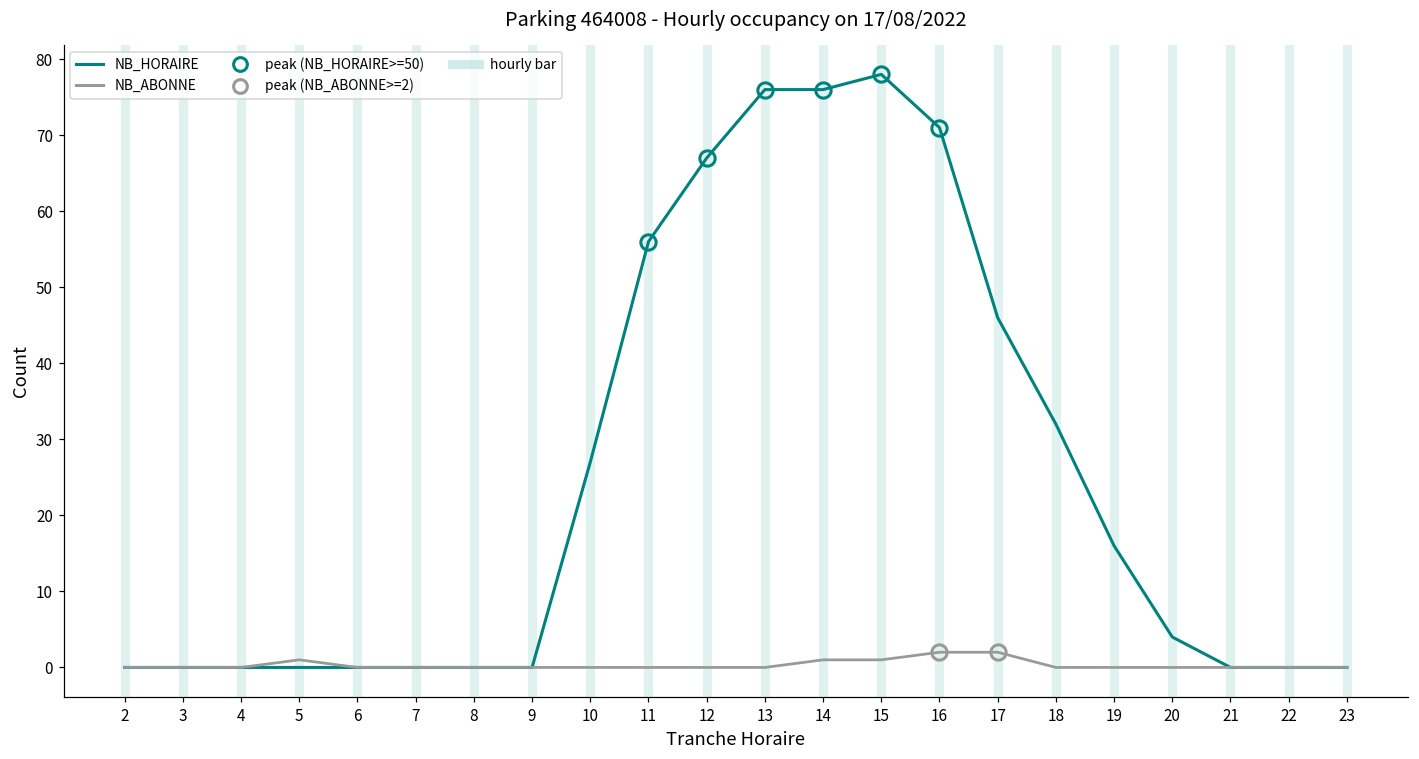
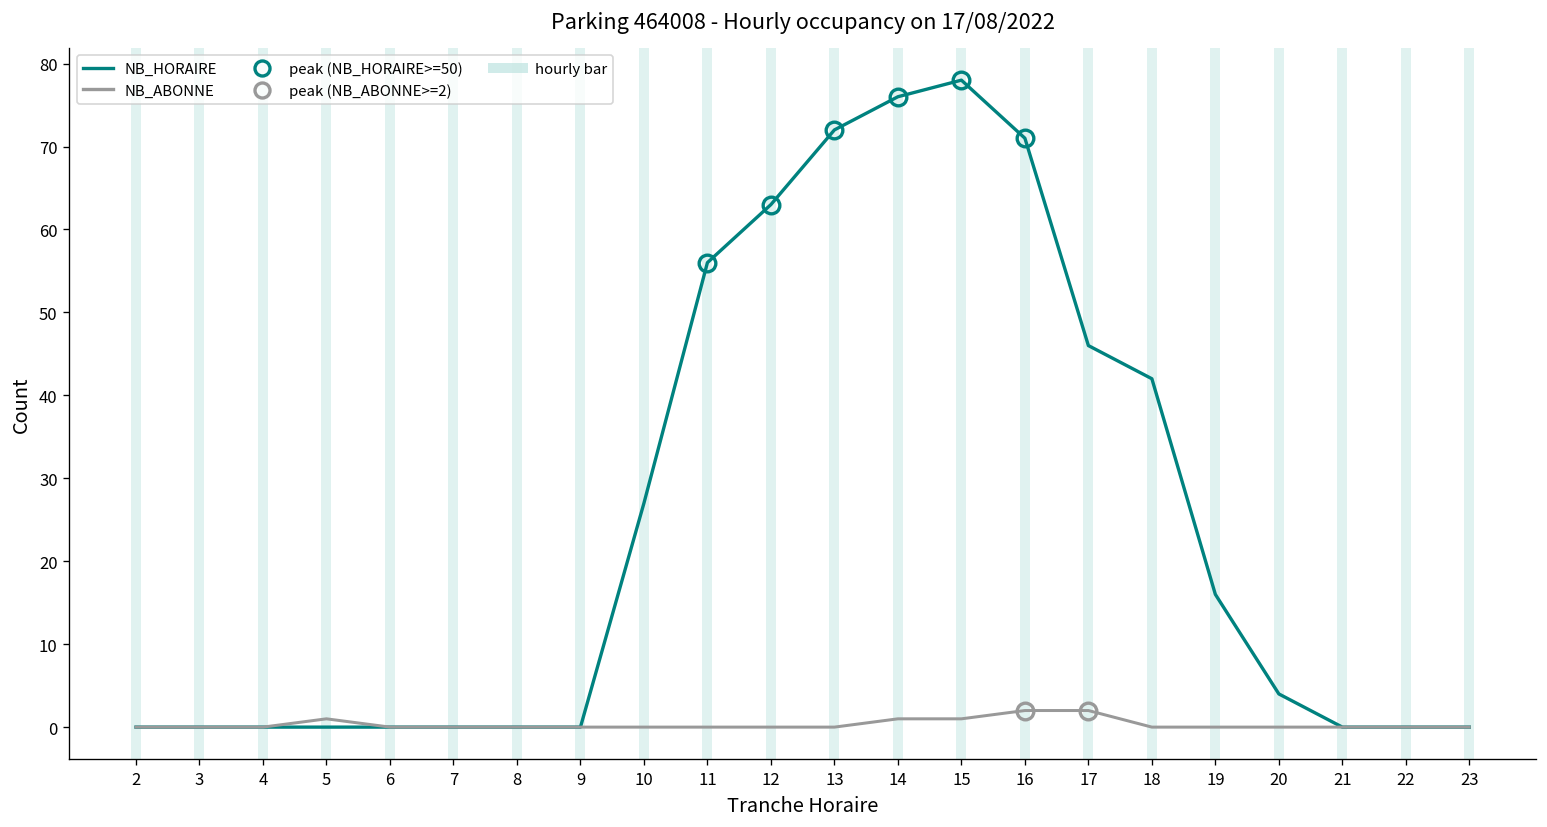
  {
    "NB_HORAIRE": {
      "5": 0,
      "10": 27,
-     "12": 67,
-     "13": 76,
+     "12": 63,
+     "13": 72,
      "17": 46,
-     "18": 32,
+     "18": 42,
      "19": 16,
      "20": 4
    }
  }
